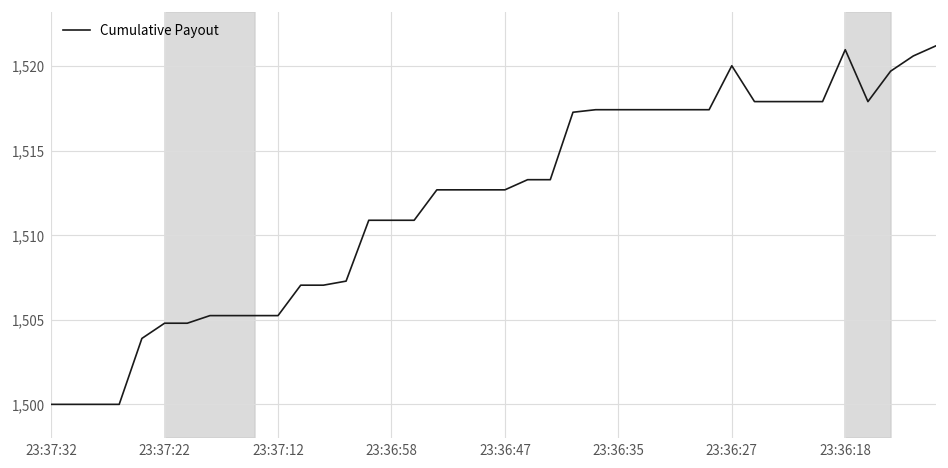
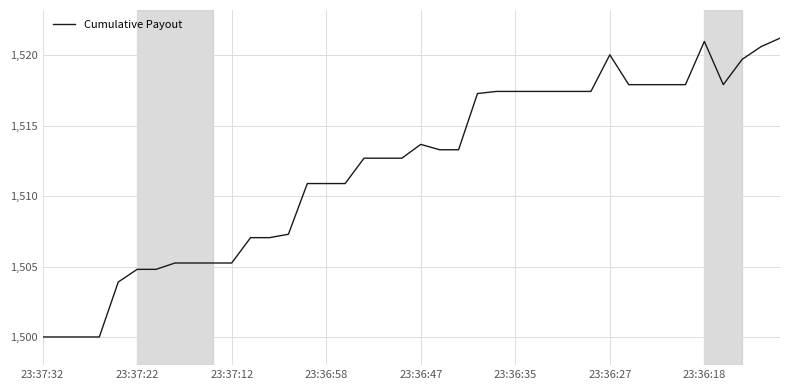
  {
    "23:37:32": "1,500.0",
    "23:37:22": "1,504.8",
    "23:37:12": "1,505.3",
    "23:36:58": "1,510.9",
-   "23:36:47": "1,512.7",
+   "23:36:47": "1,513.7",
    "23:36:35": "1,517.4",
    "23:36:27": "1,520.0",
    "23:36:18": "1,521.0"
  }
